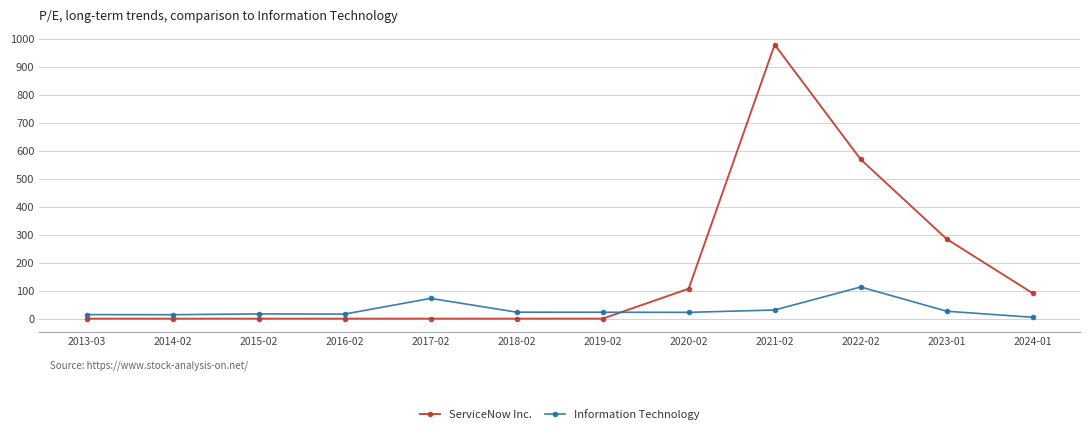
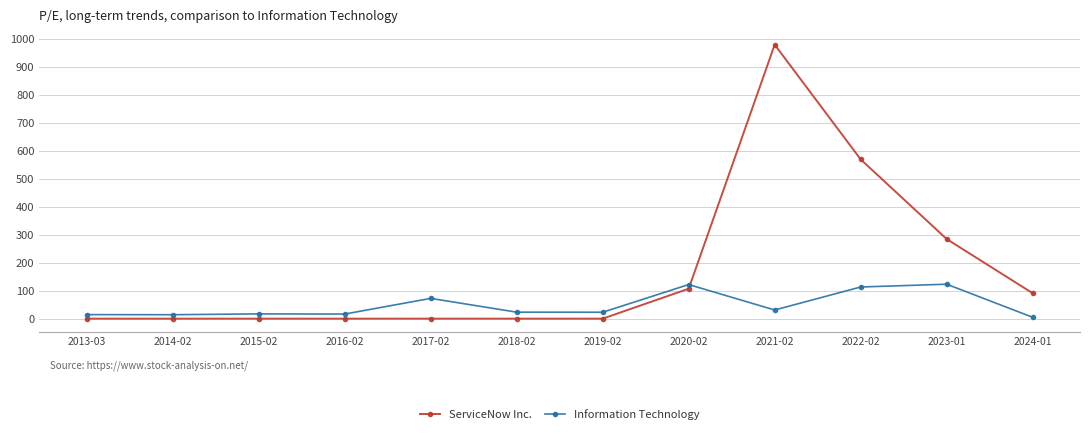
  {
    "ServiceNow Inc.": {
      "2013-03": 0,
      "2014-02": 0,
      "2015-02": 0,
      "2016-02": 0,
      "2017-02": 0,
      "2018-02": 0,
      "2019-02": 0,
      "2020-02": 110,
      "2021-02": 980,
      "2022-02": 570,
      "2023-01": 280,
      "2024-01": 90
    },
    "Information Technology": {
      "2013-03": 10,
      "2014-02": 10,
      "2015-02": 20,
      "2016-02": 20,
      "2017-02": 70,
      "2018-02": 20,
      "2019-02": 20,
-     "2020-02": 20,
+     "2020-02": 120,
      "2021-02": 30,
      "2022-02": 110,
-     "2023-01": 30,
+     "2023-01": 120,
      "2024-01": 0
    }
  }
